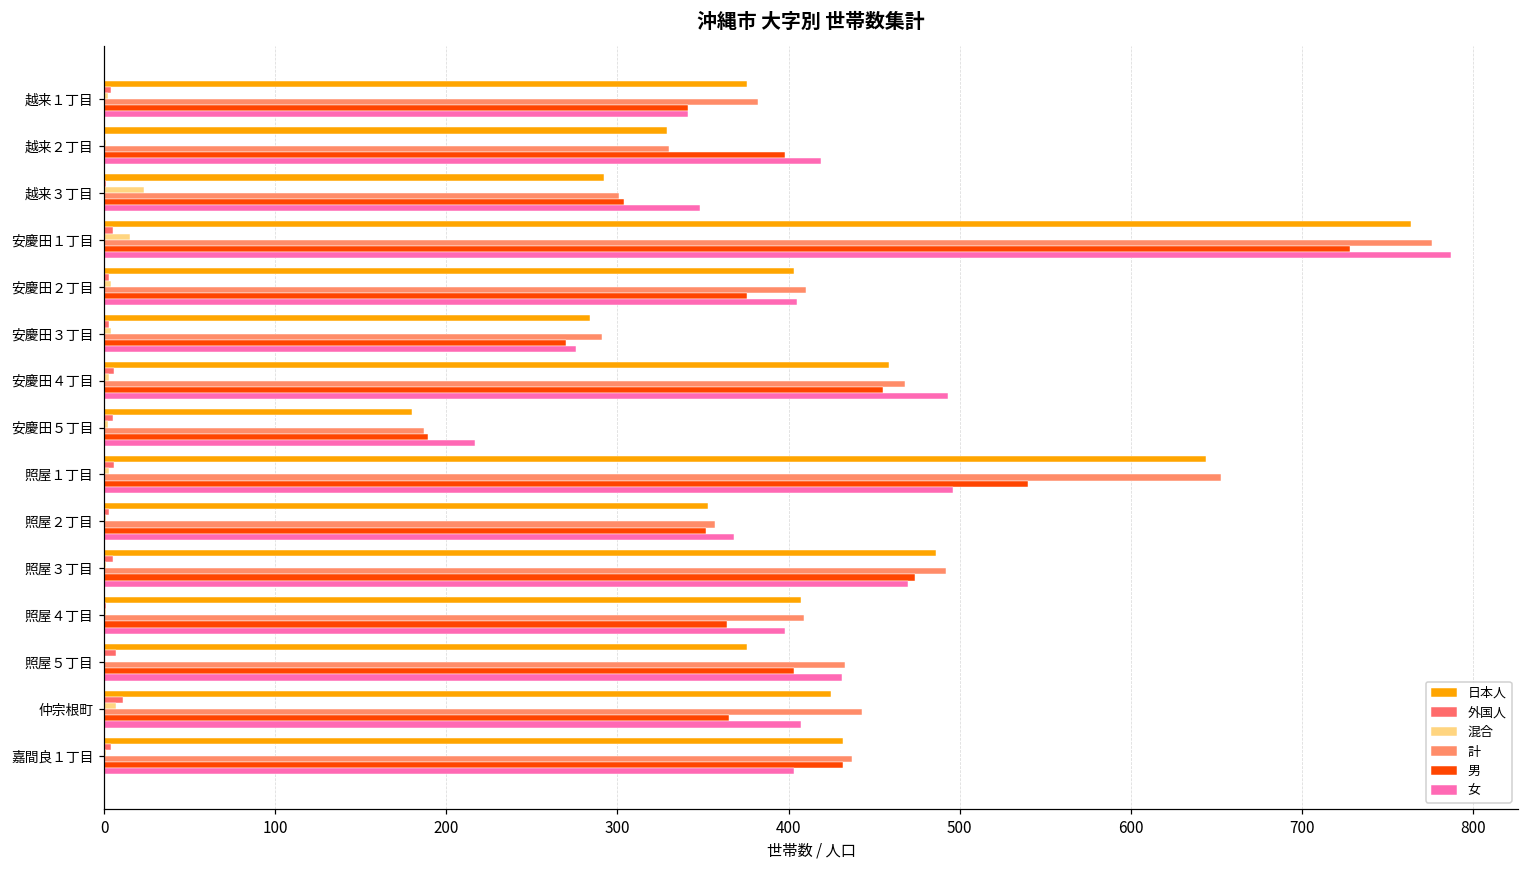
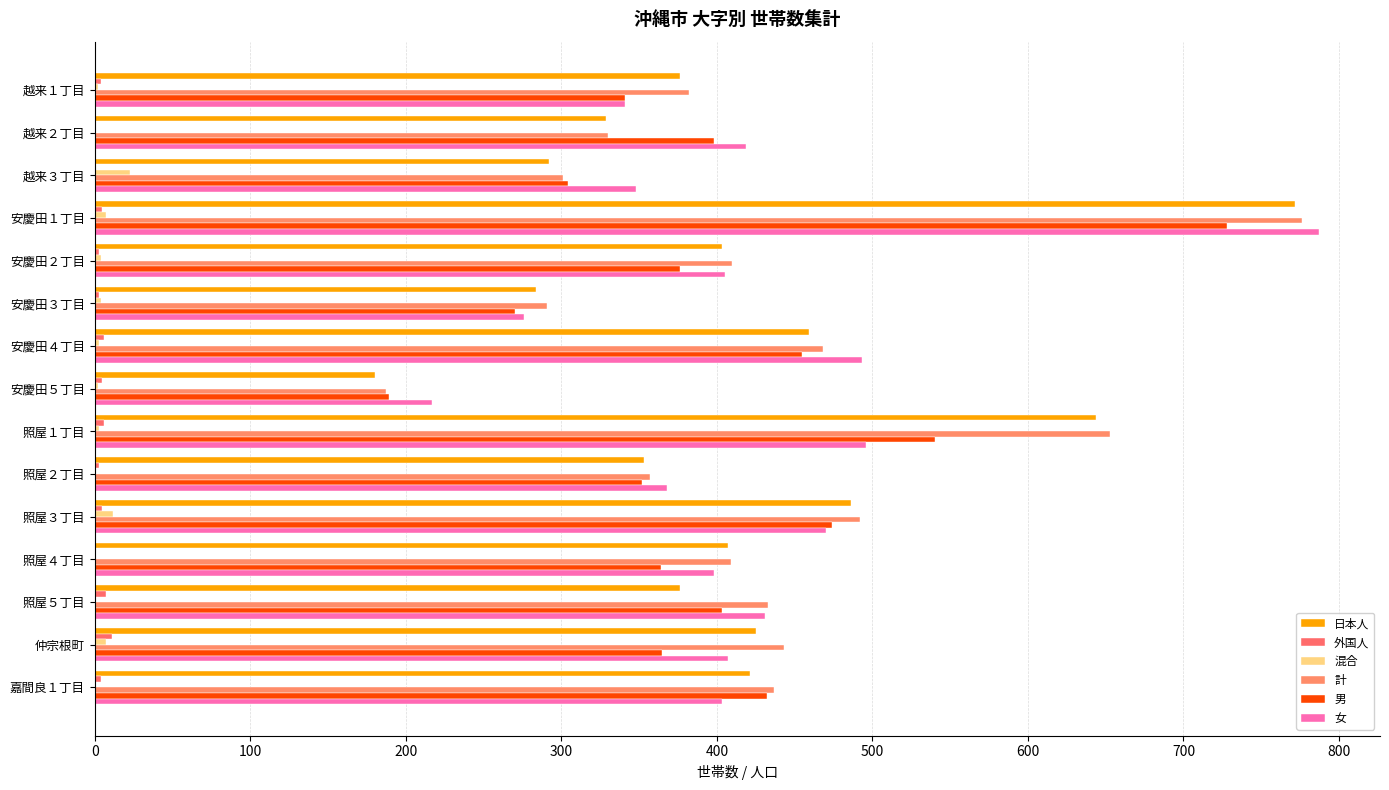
  {
    "日本人": {
      "越来１丁目": 376,
      "越来２丁目": 329,
      "越来３丁目": 292,
-     "安慶田１丁目": 764,
+     "安慶田１丁目": 772,
      "安慶田２丁目": 403,
      "安慶田３丁目": 284,
      "安慶田４丁目": 459,
      "安慶田５丁目": 180,
      "照屋１丁目": 644,
      "照屋２丁目": 353,
      "照屋３丁目": 486,
      "照屋４丁目": 407,
      "照屋５丁目": 376,
      "仲宗根町": 425,
-     "嘉間良１丁目": 432
+     "嘉間良１丁目": 421
    },
    "混合": {
      "越来１丁目": 2,
      "越来３丁目": 23,
-     "安慶田１丁目": 15,
+     "安慶田１丁目": 7,
      "安慶田２丁目": 4,
      "安慶田３丁目": 4,
      "安慶田４丁目": 3,
      "安慶田５丁目": 2,
      "照屋１丁目": 3,
-     "照屋３丁目": 1,
+     "照屋３丁目": 12,
      "照屋５丁目": 0,
      "仲宗根町": 7
    },
    "男": {
      "越来１丁目": 341,
      "越来２丁目": 398,
      "越来３丁目": 304,
      "安慶田１丁目": 728,
      "安慶田２丁目": 376,
      "安慶田３丁目": 270,
      "安慶田４丁目": 455,
      "安慶田５丁目": 189,
      "照屋１丁目": 540,
      "照屋２丁目": 352,
      "照屋３丁目": 474,
      "照屋４丁目": 364,
      "照屋５丁目": 403,
      "仲宗根町": 365,
      "嘉間良１丁目": 432
    },
    "女": {
      "越来１丁目": 341,
      "越来２丁目": 419,
      "越来３丁目": 348,
      "安慶田１丁目": 787,
      "安慶田２丁目": 405,
      "安慶田３丁目": 276,
      "安慶田４丁目": 493,
      "安慶田５丁目": 217,
      "照屋１丁目": 496,
      "照屋２丁目": 368,
      "照屋３丁目": 470,
      "照屋４丁目": 398,
      "照屋５丁目": 431,
      "仲宗根町": 407,
      "嘉間良１丁目": 403
    }
  }
